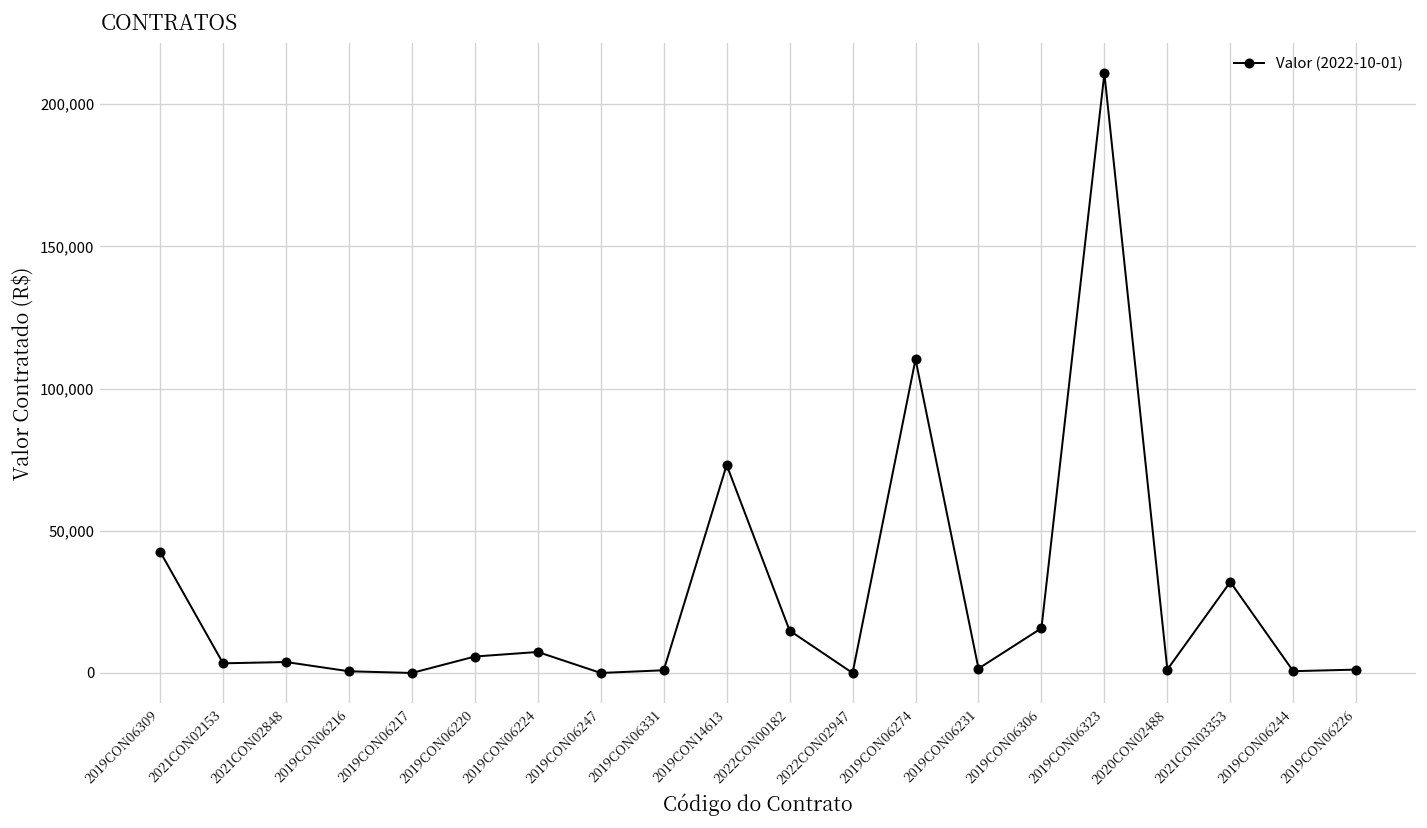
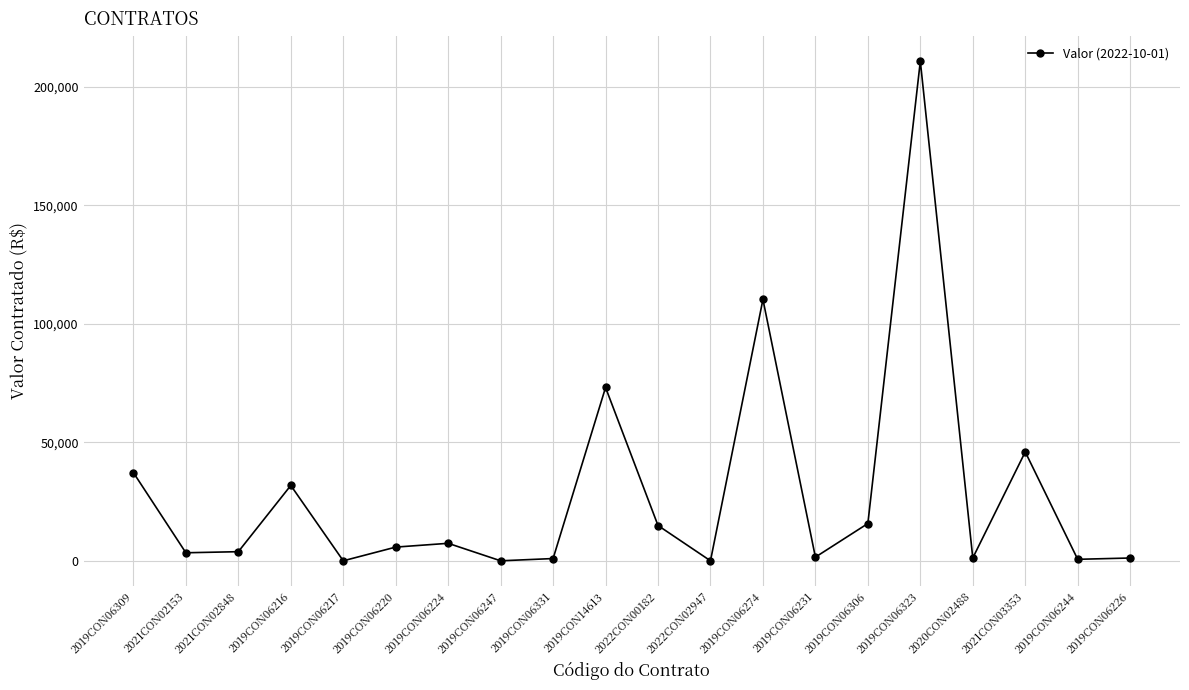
  {
-   "2019CON06309": "43,000",
+   "2019CON06309": "37,000",
    "2021CON02153": "3,000",
    "2021CON02848": "4,000",
-   "2019CON06216": "1,000",
+   "2019CON06216": "32,000",
    "2019CON06217": "0",
    "2019CON06220": "6,000",
    "2019CON06224": "7,000",
    "2019CON06247": "0",
    "2019CON06331": "1,000",
    "2019CON14613": "73,000",
    "2022CON00182": "15,000",
    "2022CON02947": "0",
    "2019CON06274": "110,000",
    "2019CON06231": "2,000",
    "2019CON06306": "16,000",
    "2019CON06323": "211,000",
    "2020CON02488": "1,000",
-   "2021CON03353": "32,000",
+   "2021CON03353": "46,000",
    "2019CON06244": "1,000",
    "2019CON06226": "1,000"
  }
